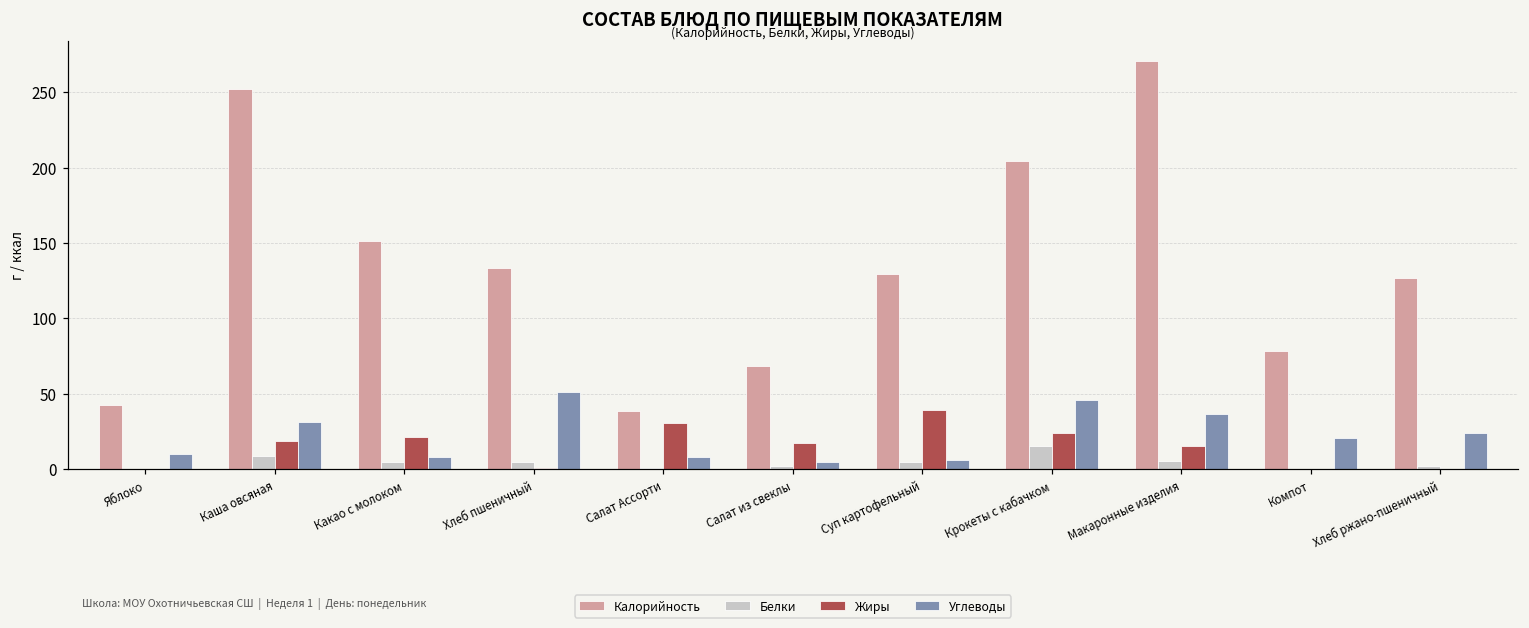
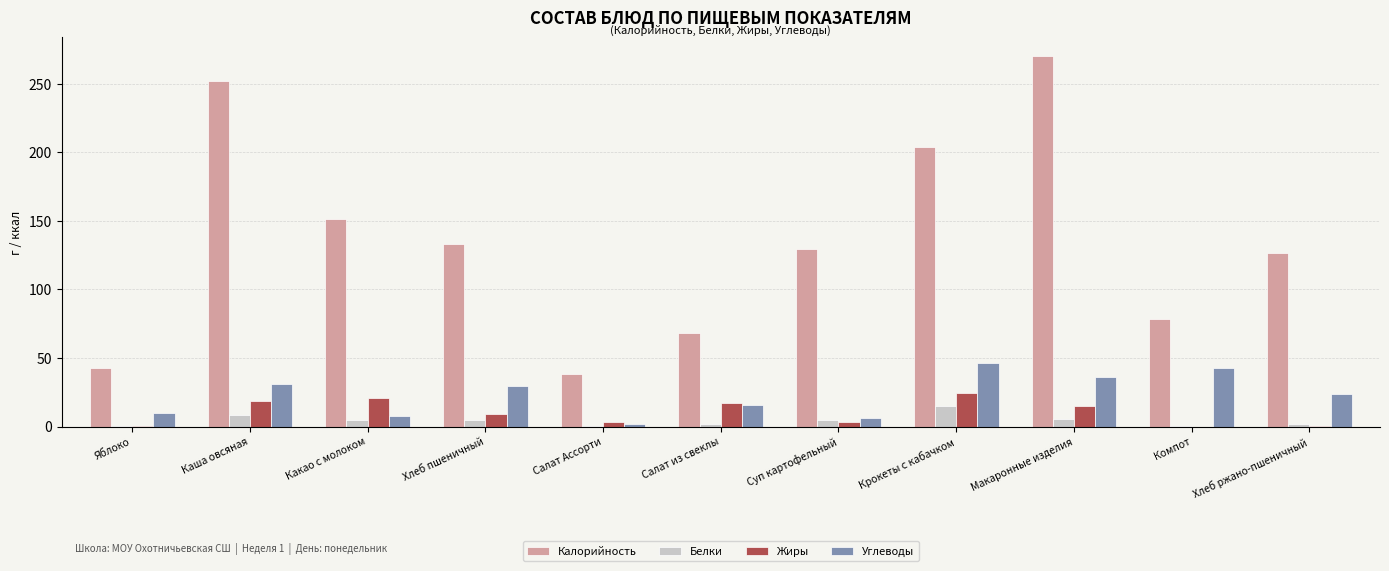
  {
    "Жиры": {
      "Каша овсяная": 18,
      "Какао с молоком": 21,
-     "Хлеб пшеничный": 0,
-     "Салат Ассорти": 31,
+     "Хлеб пшеничный": 9,
+     "Салат Ассорти": 3,
      "Салат из свеклы": 17,
-     "Суп картофельный": 39,
+     "Суп картофельный": 3,
      "Крокеты c кабачком": 24,
      "Макаронные изделия": 15
    },
    "Углеводы": {
      "Яблоко": 10,
      "Каша овсяная": 31,
      "Какао с молоком": 8,
-     "Хлеб пшеничный": 51,
-     "Салат Ассорти": 8,
-     "Салат из свеклы": 5,
+     "Хлеб пшеничный": 30,
+     "Салат Ассорти": 2,
+     "Салат из свеклы": 16,
      "Суп картофельный": 6,
      "Крокеты c кабачком": 46,
      "Макаронные изделия": 36,
-     "Компот": 21,
+     "Компот": 43,
      "Хлеб ржано-пшеничный": 24
    }
  }
